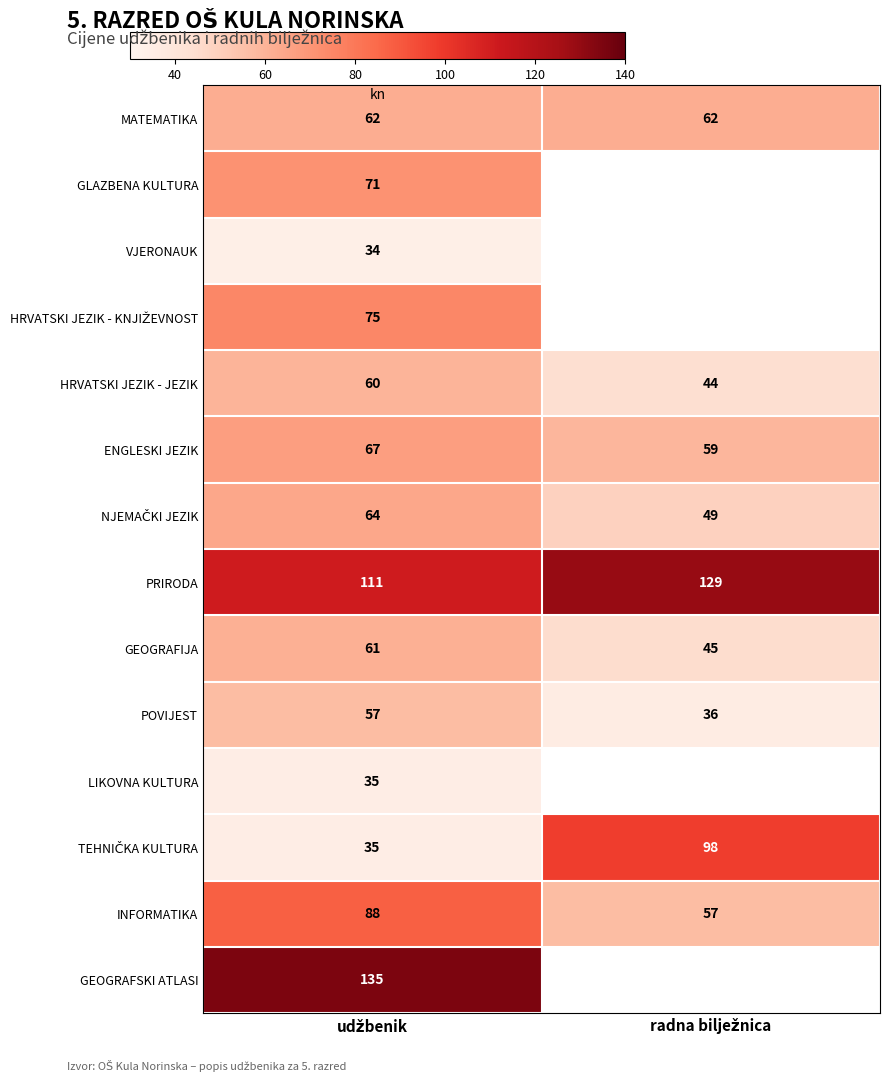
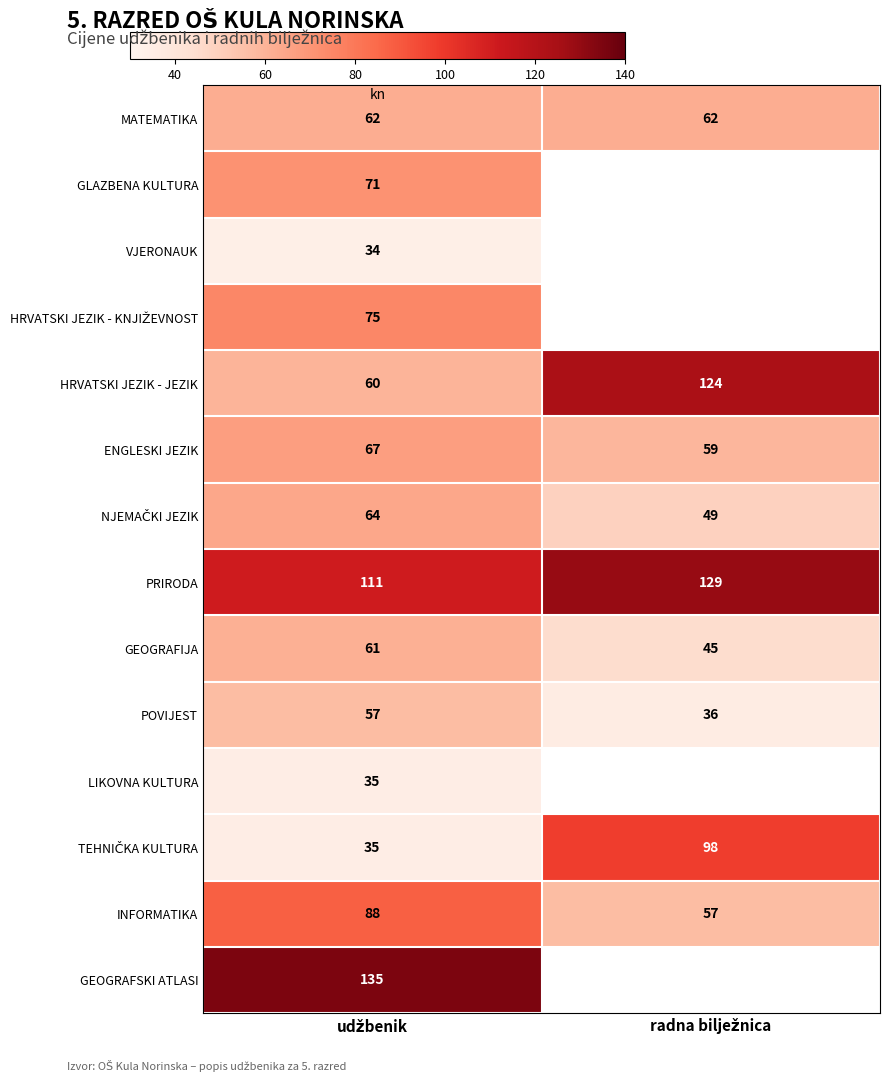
  {
    "MATEMATIKA": {
      "udžbenik": 62,
      "radna bilježnica": 62
    },
    "GLAZBENA KULTURA": {
      "udžbenik": 71
    },
    "VJERONAUK": {
      "udžbenik": 34
    },
    "HRVATSKI JEZIK - KNJIŽEVNOST": {
      "udžbenik": 75
    },
    "HRVATSKI JEZIK - JEZIK": {
      "udžbenik": 60,
-     "radna bilježnica": 44
+     "radna bilježnica": 124
    },
    "ENGLESKI JEZIK": {
      "udžbenik": 67,
      "radna bilježnica": 59
    },
    "NJEMAČKI JEZIK": {
      "udžbenik": 64,
      "radna bilježnica": 49
    },
    "PRIRODA": {
      "udžbenik": 111,
      "radna bilježnica": 129
    },
    "GEOGRAFIJA": {
      "udžbenik": 61,
      "radna bilježnica": 45
    },
    "POVIJEST": {
      "udžbenik": 57,
      "radna bilježnica": 36
    },
    "LIKOVNA KULTURA": {
      "udžbenik": 35
    },
    "TEHNIČKA KULTURA": {
      "udžbenik": 35,
      "radna bilježnica": 98
    },
    "INFORMATIKA": {
      "udžbenik": 88,
      "radna bilježnica": 57
    },
    "GEOGRAFSKI ATLASI": {
      "udžbenik": 135
    }
  }
